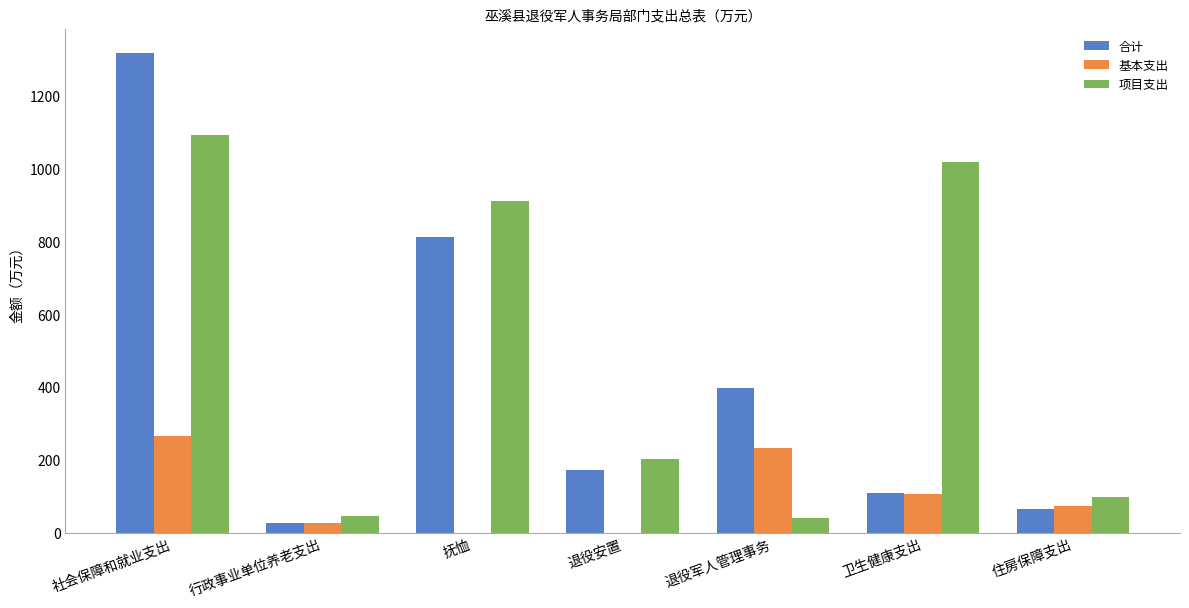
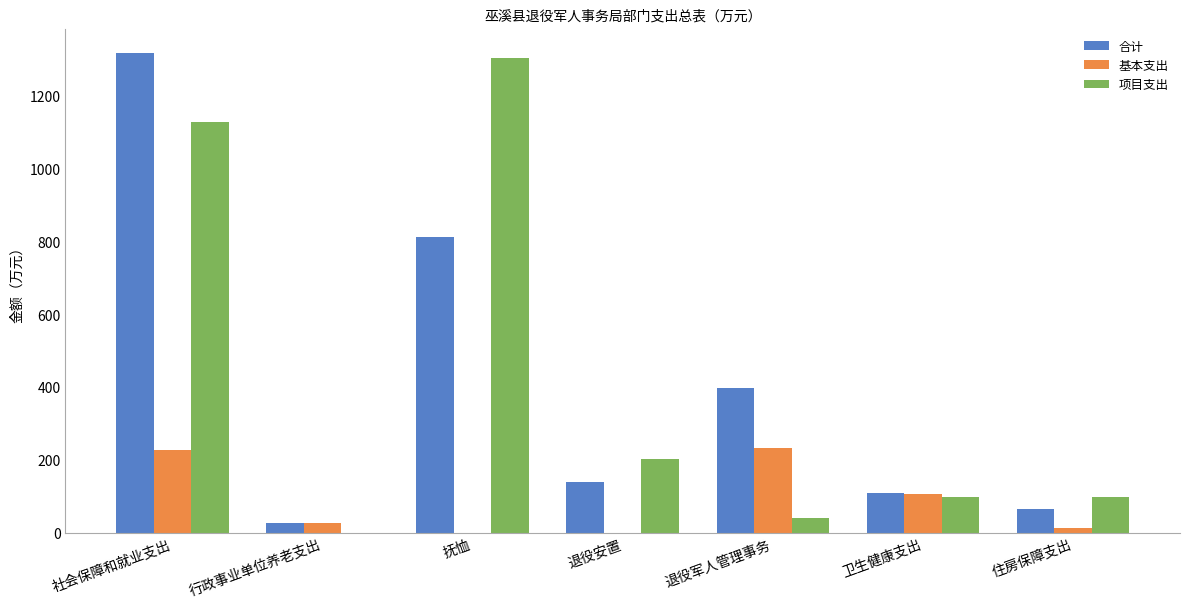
  {
    "合计": {
      "社会保障和就业支出": 1320,
      "行政事业单位养老支出": 30,
      "抚恤": 810,
-     "退役安置": 170,
+     "退役安置": 140,
      "退役军人管理事务": 400,
      "卫生健康支出": 110,
      "住房保障支出": 60
    },
    "基本支出": {
-     "社会保障和就业支出": 270,
+     "社会保障和就业支出": 230,
      "行政事业单位养老支出": 30,
      "抚恤": 0,
      "退役安置": 0,
      "退役军人管理事务": 230,
      "卫生健康支出": 110,
-     "住房保障支出": 70
+     "住房保障支出": 10
    },
    "项目支出": {
-     "社会保障和就业支出": 1090,
-     "行政事业单位养老支出": 40,
-     "抚恤": 910,
+     "社会保障和就业支出": 1130,
+     "行政事业单位养老支出": 0,
+     "抚恤": 1300,
      "退役安置": 200,
      "退役军人管理事务": 40,
-     "卫生健康支出": 1020,
+     "卫生健康支出": 100,
      "住房保障支出": 100
    }
  }
